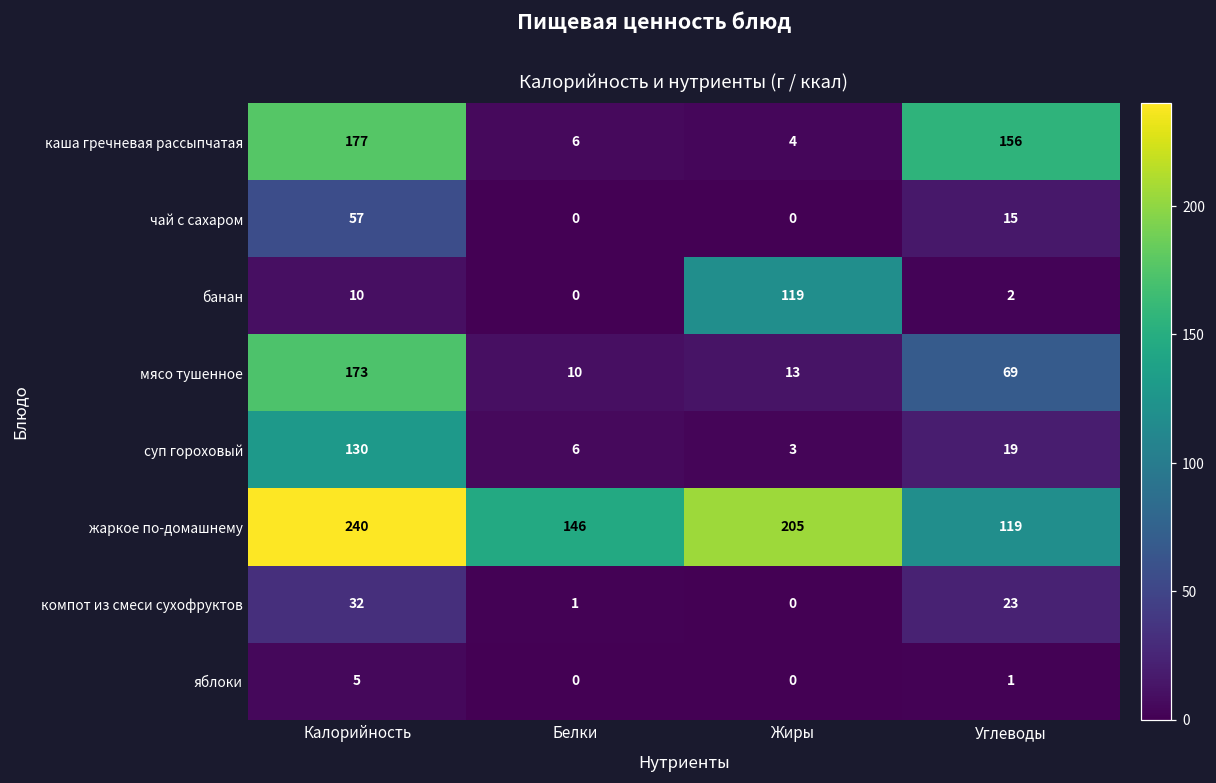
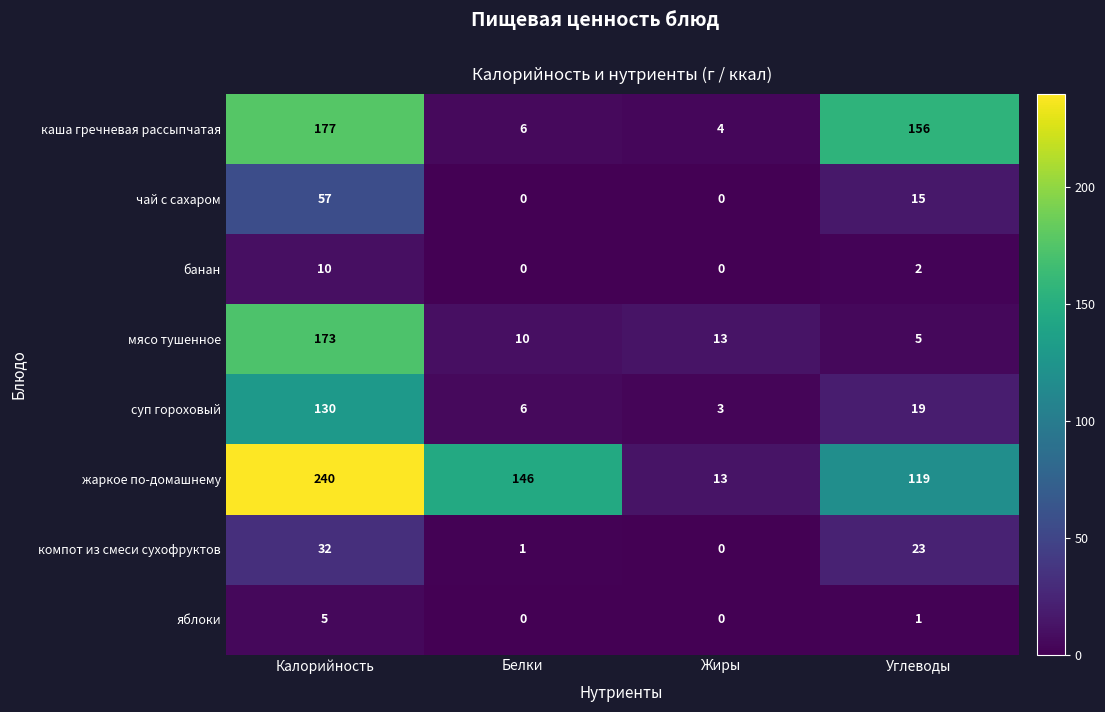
  {
    "каша гречневая рассыпчатая": {
      "Калорийность": 177,
      "Белки": 6,
      "Жиры": 4,
      "Углеводы": 156
    },
    "чай с сахаром": {
      "Калорийность": 57,
      "Белки": 0,
      "Жиры": 0,
      "Углеводы": 15
    },
    "банан": {
      "Калорийность": 10,
      "Белки": 0,
-     "Жиры": 119,
+     "Жиры": 0,
      "Углеводы": 2
    },
    "мясо тушенное": {
      "Калорийность": 173,
      "Белки": 10,
      "Жиры": 13,
-     "Углеводы": 69
+     "Углеводы": 5
    },
    "суп гороховый": {
      "Калорийность": 130,
      "Белки": 6,
      "Жиры": 3,
      "Углеводы": 19
    },
    "жаркое по-домашнему": {
      "Калорийность": 240,
      "Белки": 146,
-     "Жиры": 205,
+     "Жиры": 13,
      "Углеводы": 119
    },
    "компот из смеси сухофруктов": {
      "Калорийность": 32,
      "Белки": 1,
      "Жиры": 0,
      "Углеводы": 23
    },
    "яблоки": {
      "Калорийность": 5,
      "Белки": 0,
      "Жиры": 0,
      "Углеводы": 1
    }
  }
